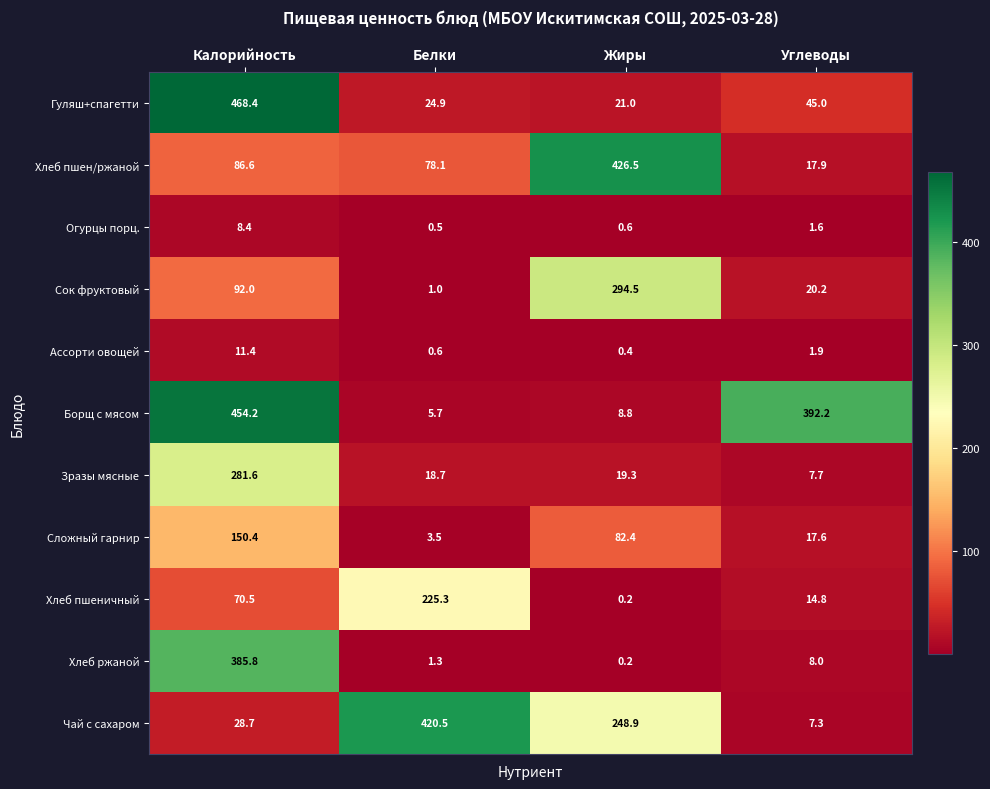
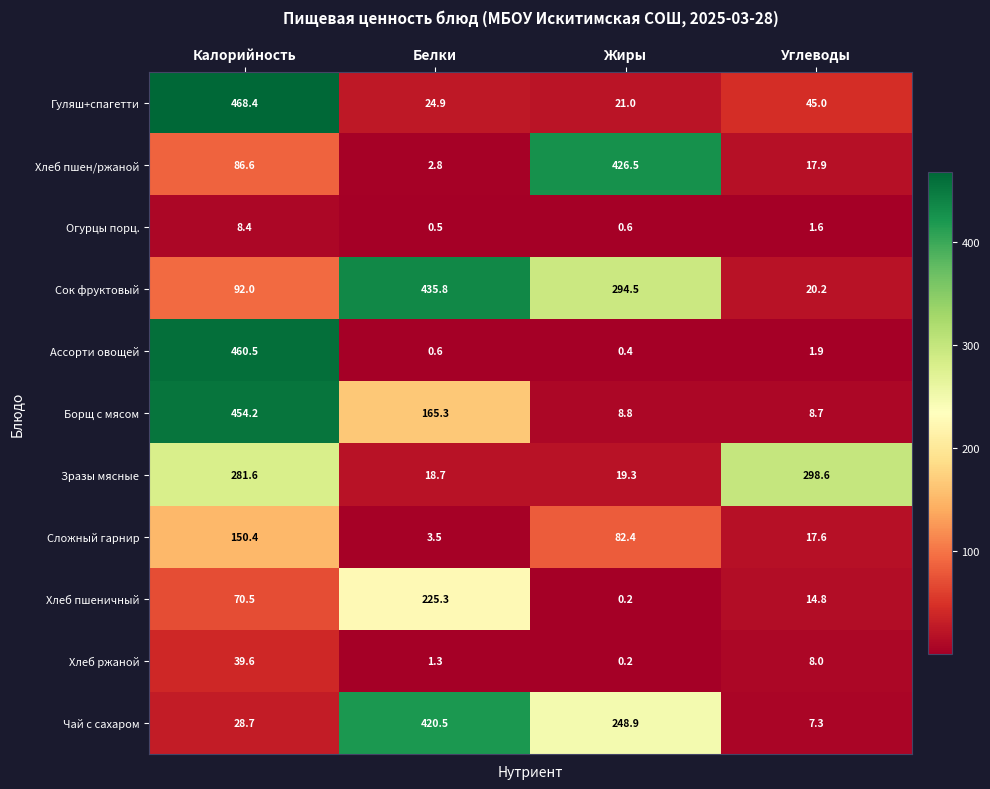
  {
    "Гуляш+спагетти": {
      "Калорийность": 468.4,
      "Белки": 24.9,
      "Жиры": 21.0,
      "Углеводы": 45.0
    },
    "Хлеб пшен/ржаной": {
      "Калорийность": 86.6,
-     "Белки": 78.1,
+     "Белки": 2.8,
      "Жиры": 426.5,
      "Углеводы": 17.9
    },
    "Огурцы порц.": {
      "Калорийность": 8.4,
      "Белки": 0.5,
      "Жиры": 0.6,
      "Углеводы": 1.6
    },
    "Сок фруктовый": {
      "Калорийность": 92.0,
-     "Белки": 1.0,
+     "Белки": 435.8,
      "Жиры": 294.5,
      "Углеводы": 20.2
    },
    "Ассорти овощей": {
-     "Калорийность": 11.4,
+     "Калорийность": 460.5,
      "Белки": 0.6,
      "Жиры": 0.4,
      "Углеводы": 1.9
    },
    "Борщ с мясом": {
      "Калорийность": 454.2,
-     "Белки": 5.7,
+     "Белки": 165.3,
      "Жиры": 8.8,
-     "Углеводы": 392.2
+     "Углеводы": 8.7
    },
    "Зразы мясные": {
      "Калорийность": 281.6,
      "Белки": 18.7,
      "Жиры": 19.3,
-     "Углеводы": 7.7
+     "Углеводы": 298.6
    },
    "Сложный гарнир": {
      "Калорийность": 150.4,
      "Белки": 3.5,
      "Жиры": 82.4,
      "Углеводы": 17.6
    },
    "Хлеб пшеничный": {
      "Калорийность": 70.5,
      "Белки": 225.3,
      "Жиры": 0.2,
      "Углеводы": 14.8
    },
    "Хлеб ржаной": {
-     "Калорийность": 385.8,
+     "Калорийность": 39.6,
      "Белки": 1.3,
      "Жиры": 0.2,
      "Углеводы": 8.0
    },
    "Чай с сахаром": {
      "Калорийность": 28.7,
      "Белки": 420.5,
      "Жиры": 248.9,
      "Углеводы": 7.3
    }
  }
